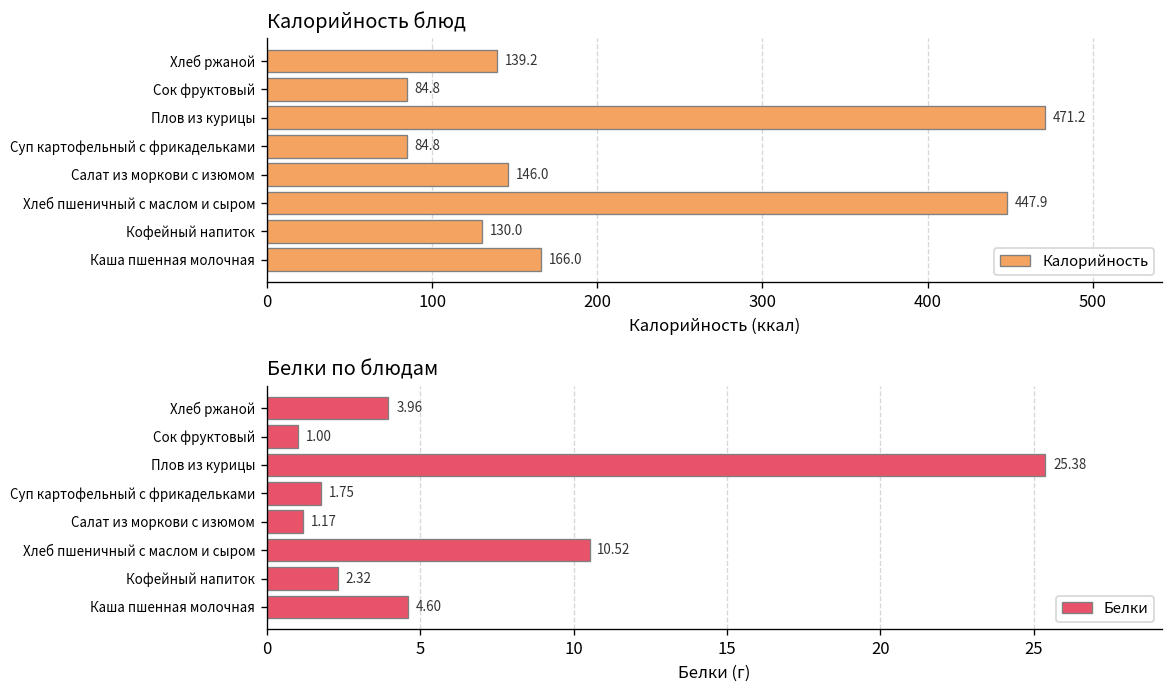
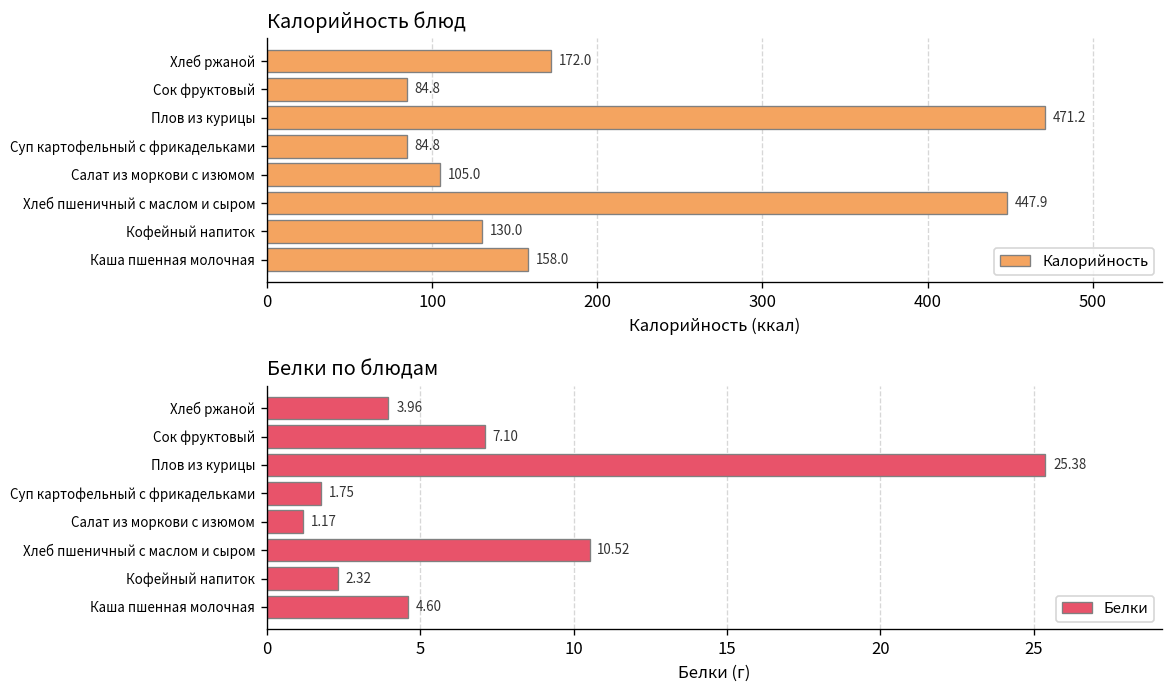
  {
    "Калорийность блюд": {
-     "Хлеб ржаной": 139.2,
+     "Хлеб ржаной": 172.0,
      "Сок фруктовый": 84.8,
      "Плов из курицы": 471.2,
      "Суп картофельный с фрикадельками": 84.8,
-     "Салат из моркови с изюмом": 146.0,
+     "Салат из моркови с изюмом": 105.0,
      "Хлеб пшеничный с маслом и сыром": 447.9,
      "Кофейный напиток": 130.0,
-     "Каша пшенная молочная": 166.0
+     "Каша пшенная молочная": 158.0
    },
    "Белки по блюдам": {
      "Хлеб ржаной": 3.96,
-     "Сок фруктовый": 1.00,
+     "Сок фруктовый": 7.10,
      "Плов из курицы": 25.38,
      "Суп картофельный с фрикадельками": 1.75,
      "Салат из моркови с изюмом": 1.17,
      "Хлеб пшеничный с маслом и сыром": 10.52,
      "Кофейный напиток": 2.32,
      "Каша пшенная молочная": 4.60
    }
  }
